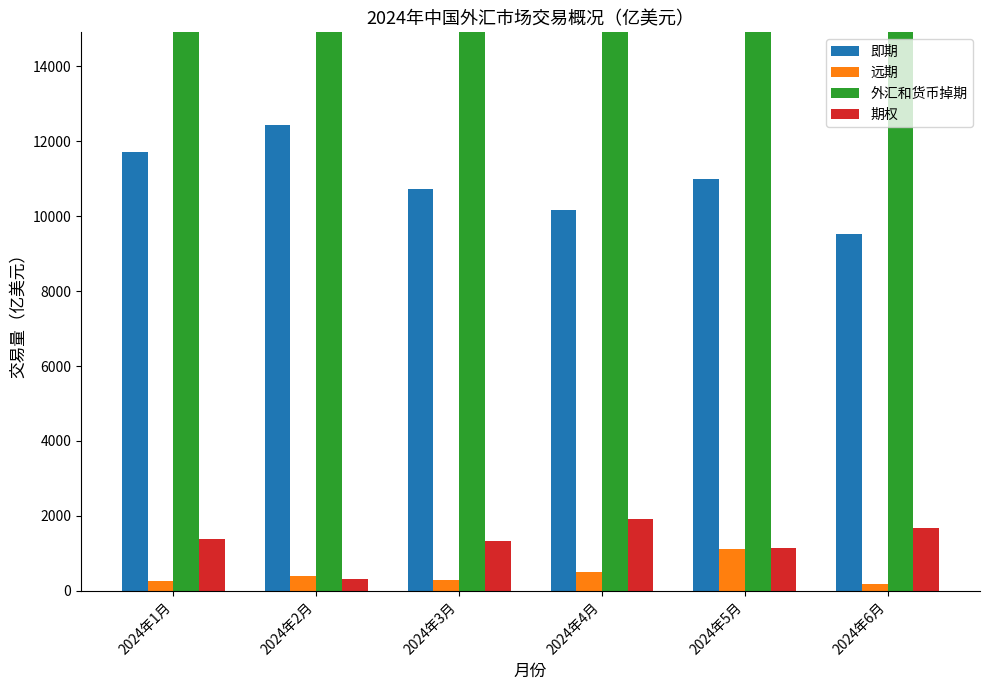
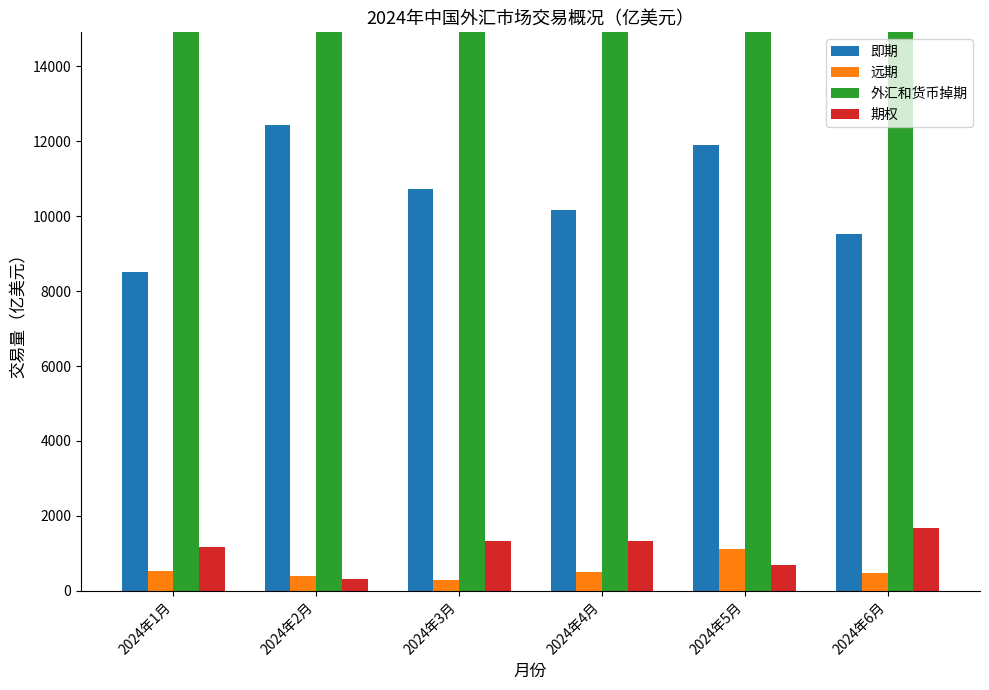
  {
    "即期": {
-     "2024年1月": 11700,
+     "2024年1月": 8500,
      "2024年2月": 12400,
      "2024年3月": 10700,
      "2024年4月": 10200,
-     "2024年5月": 11000,
+     "2024年5月": 11900,
      "2024年6月": 9500
    },
    "远期": {
-     "2024年1月": 300,
+     "2024年1月": 500,
      "2024年2月": 400,
      "2024年3月": 300,
      "2024年4月": 500,
      "2024年5月": 1100,
-     "2024年6月": 200
+     "2024年6月": 500
    },
    "期权": {
-     "2024年1月": 1400,
+     "2024年1月": 1200,
      "2024年2月": 300,
      "2024年3月": 1300,
-     "2024年4月": 1900,
-     "2024年5月": 1100,
+     "2024年4月": 1300,
+     "2024年5月": 700,
      "2024年6月": 1700
    }
  }
